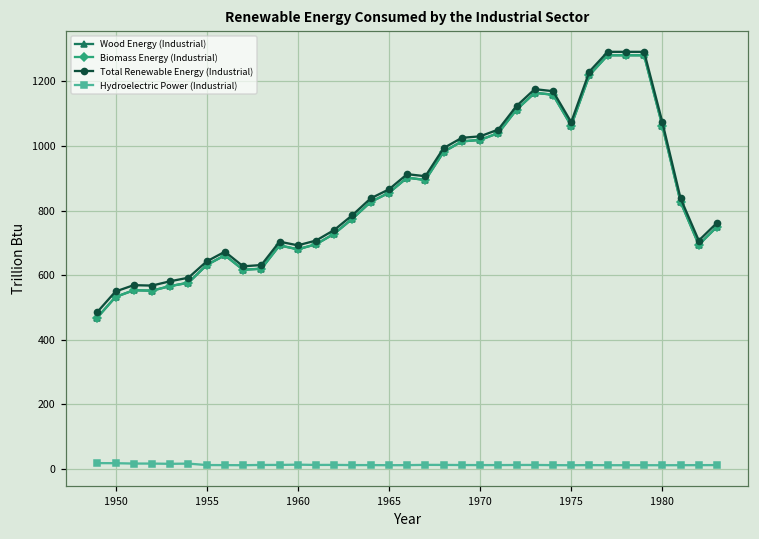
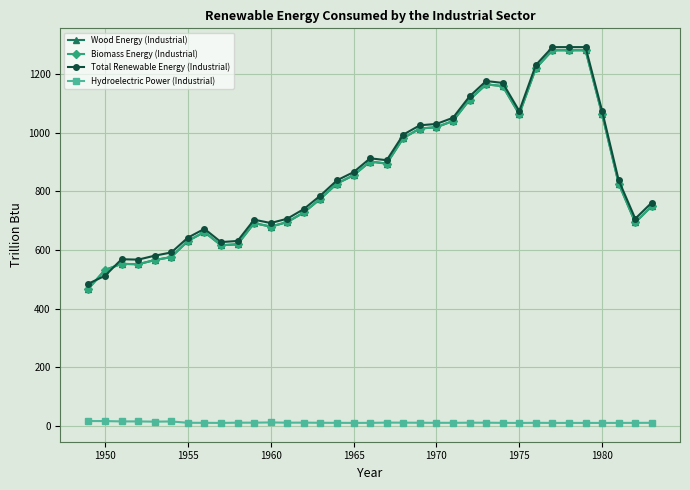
  {
    "Total Renewable Energy (Industrial)": {
-     "1950": 550,
+     "1950": 510,
      "1955": 640,
      "1960": 690,
      "1965": 870,
      "1970": 1030,
      "1975": 1070,
      "1980": 1070
    }
  }
